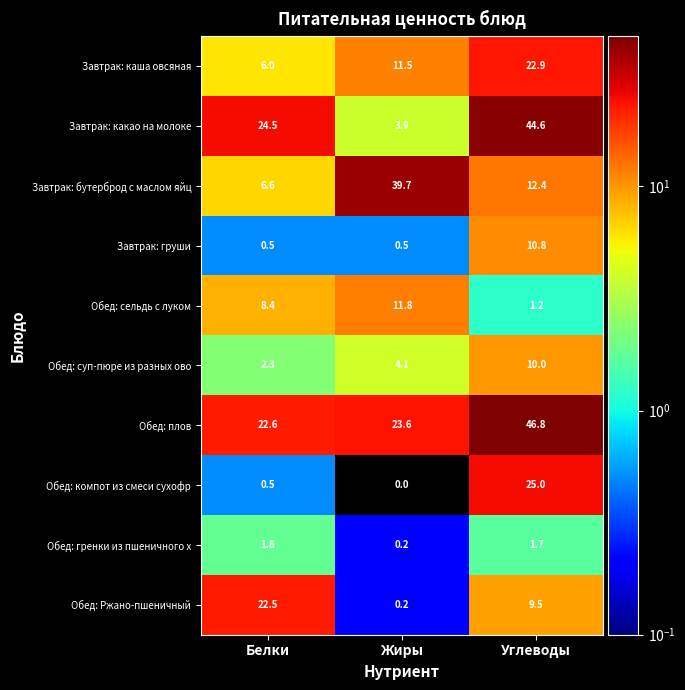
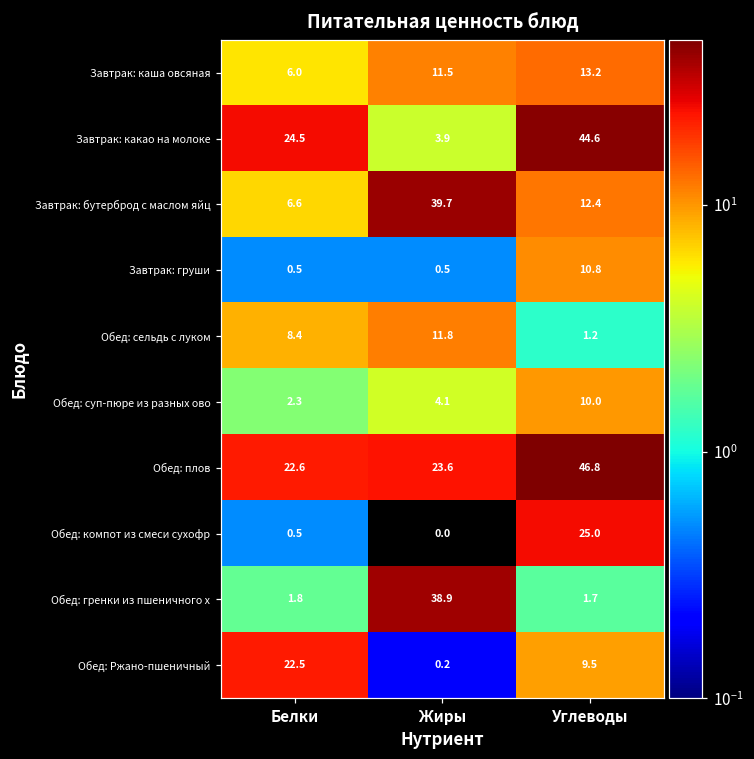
  {
    "Завтрак: каша овсяная": {
      "Белки": 6.0,
      "Жиры": 11.5,
-     "Углеводы": 22.9
+     "Углеводы": 13.2
    },
    "Завтрак: какао на молоке": {
      "Белки": 24.5,
      "Жиры": 3.9,
      "Углеводы": 44.6
    },
    "Завтрак: бутерброд с маслом яйц": {
      "Белки": 6.6,
      "Жиры": 39.7,
      "Углеводы": 12.4
    },
    "Завтрак: груши": {
      "Белки": 0.5,
      "Жиры": 0.5,
      "Углеводы": 10.8
    },
    "Обед: сельдь с луком": {
      "Белки": 8.4,
      "Жиры": 11.8,
      "Углеводы": 1.2
    },
    "Обед: суп-пюре из разных ово": {
      "Белки": 2.3,
      "Жиры": 4.1,
      "Углеводы": 10.0
    },
    "Обед: плов": {
      "Белки": 22.6,
      "Жиры": 23.6,
      "Углеводы": 46.8
    },
    "Обед: компот из смеси сухофр": {
      "Белки": 0.5,
      "Жиры": 0.0,
      "Углеводы": 25.0
    },
    "Обед: гренки из пшеничного х": {
      "Белки": 1.8,
-     "Жиры": 0.2,
+     "Жиры": 38.9,
      "Углеводы": 1.7
    },
    "Обед: Ржано-пшеничный": {
      "Белки": 22.5,
      "Жиры": 0.2,
      "Углеводы": 9.5
    }
  }
